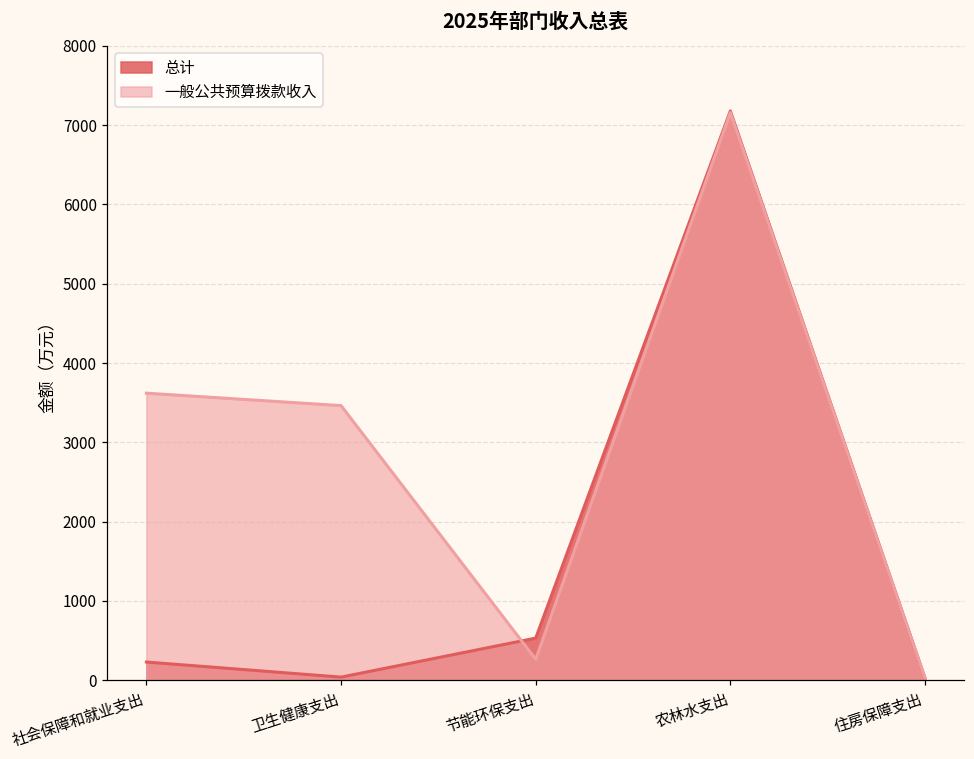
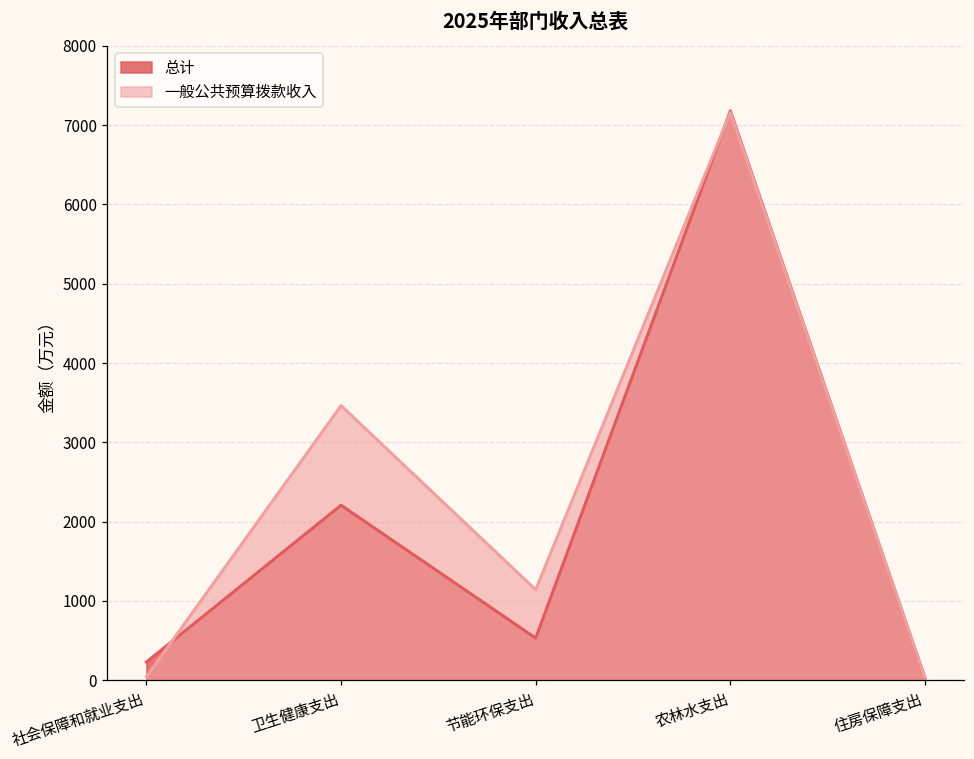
  {
    "总计": {
      "社会保障和就业支出": 200,
-     "卫生健康支出": 0,
+     "卫生健康支出": 2200,
      "节能环保支出": 500
    },
    "一般公共预算拨款收入": {
-     "社会保障和就业支出": 3600,
+     "社会保障和就业支出": 0,
      "卫生健康支出": 3500,
-     "节能环保支出": 300
+     "节能环保支出": 1100
    }
  }
